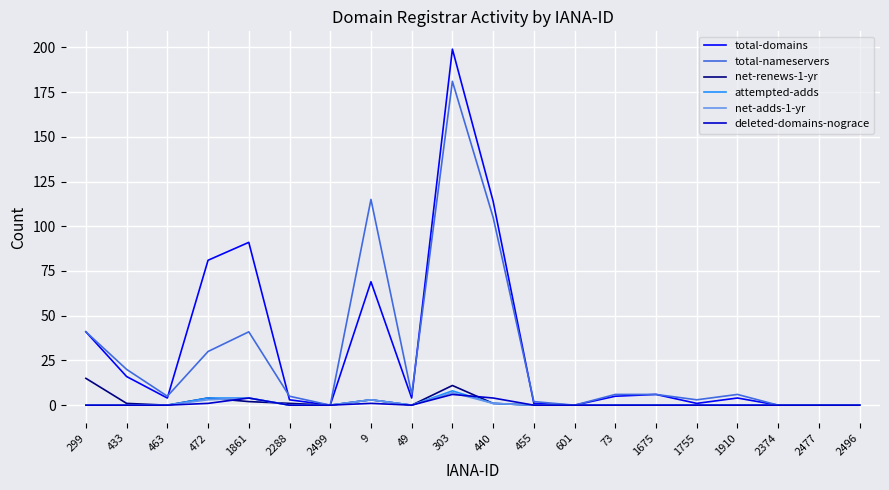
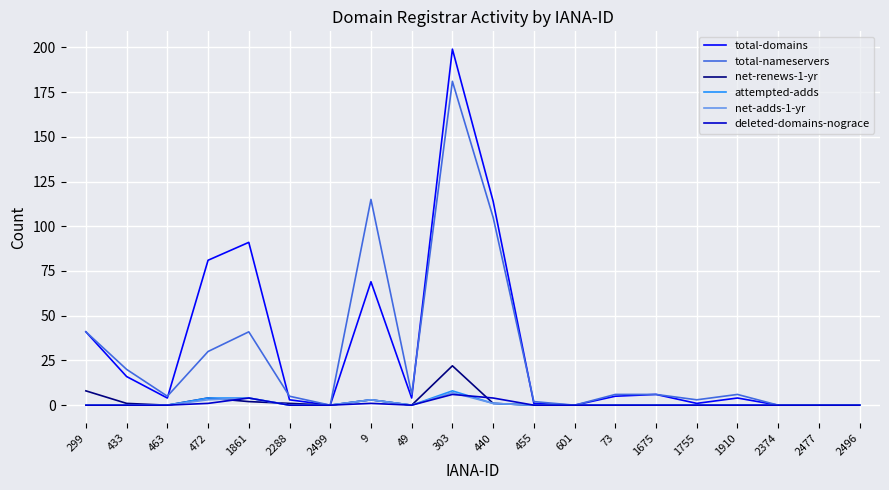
  {
    "net-renews-1-yr": {
-     "299": 15,
+     "299": 8,
      "1861": 2,
-     "303": 11
+     "303": 22
    }
  }
